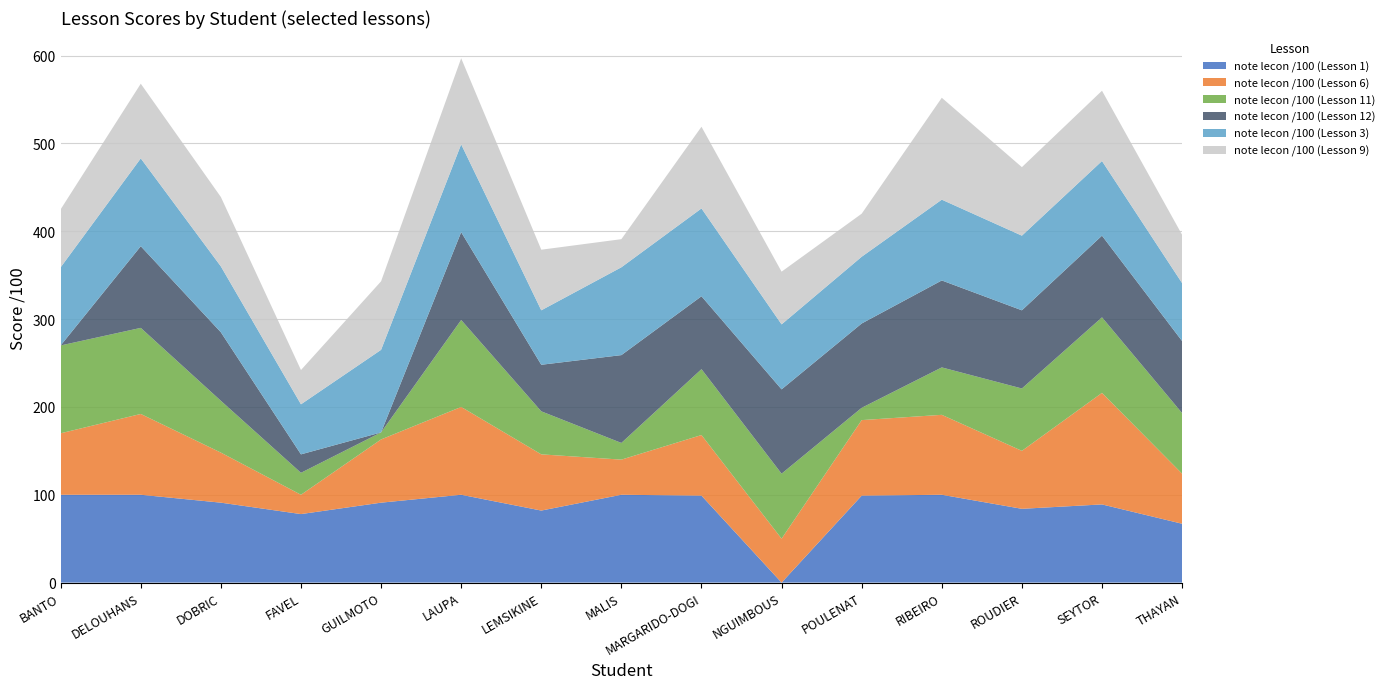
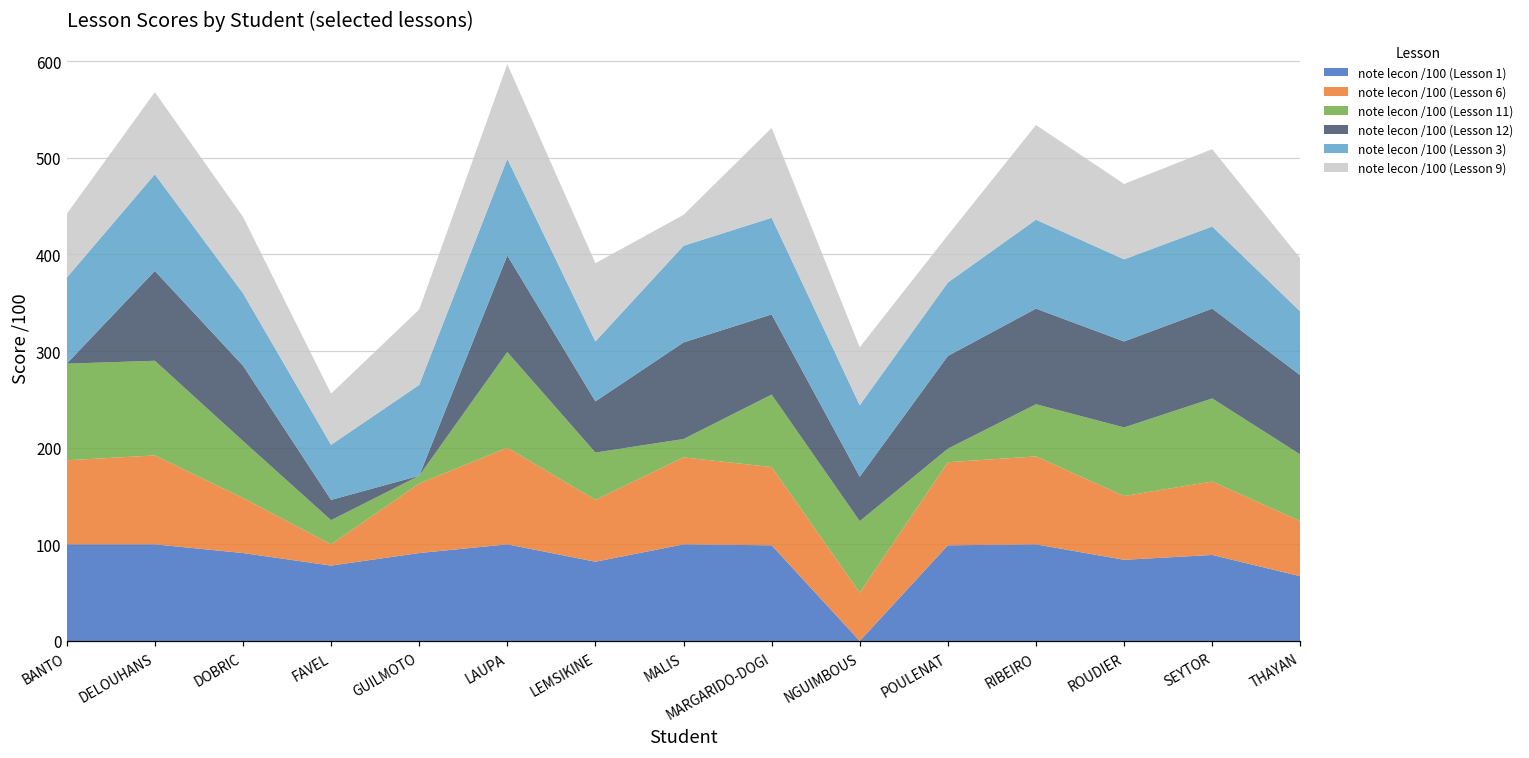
  {
    "note lecon /100 (Lesson 6)": {
-     "BANTO": 70,
+     "BANTO": 90,
      "DELOUHANS": 90,
      "DOBRIC": 60,
      "FAVEL": 20,
      "GUILMOTO": 70,
      "LAUPA": 100,
      "LEMSIKINE": 60,
-     "MALIS": 40,
-     "MARGARIDO-DOGI": 70,
+     "MALIS": 90,
+     "MARGARIDO-DOGI": 80,
      "NGUIMBOUS": 50,
      "POULENAT": 90,
      "RIBEIRO": 90,
      "ROUDIER": 70,
-     "SEYTOR": 130,
+     "SEYTOR": 80,
      "THAYAN": 60
    },
    "note lecon /100 (Lesson 11)": {
      "DELOUHANS": 100,
      "DOBRIC": 60,
      "FAVEL": 30,
      "LAUPA": 100,
      "LEMSIKINE": 50,
      "MALIS": 20,
      "MARGARIDO-DOGI": 80,
      "NGUIMBOUS": 70,
      "POULENAT": 10,
      "RIBEIRO": 50,
      "ROUDIER": 70,
      "SEYTOR": 90,
      "THAYAN": 70
    },
    "note lecon /100 (Lesson 12)": {
      "DELOUHANS": 90,
      "DOBRIC": 80,
      "FAVEL": 20,
      "LAUPA": 100,
      "LEMSIKINE": 50,
      "MALIS": 100,
      "MARGARIDO-DOGI": 80,
-     "NGUIMBOUS": 100,
+     "NGUIMBOUS": 50,
      "POULENAT": 100,
      "RIBEIRO": 100,
      "ROUDIER": 90,
      "SEYTOR": 90,
      "THAYAN": 80
    },
    "note lecon /100 (Lesson 9)": {
      "BANTO": 70,
      "DELOUHANS": 90,
      "DOBRIC": 80,
-     "FAVEL": 40,
+     "FAVEL": 50,
      "GUILMOTO": 80,
      "LAUPA": 100,
-     "LEMSIKINE": 70,
+     "LEMSIKINE": 80,
      "MALIS": 30,
      "MARGARIDO-DOGI": 90,
      "NGUIMBOUS": 60,
      "POULENAT": 50,
-     "RIBEIRO": 120,
+     "RIBEIRO": 100,
      "ROUDIER": 80,
      "SEYTOR": 80,
      "THAYAN": 60
    }
  }
